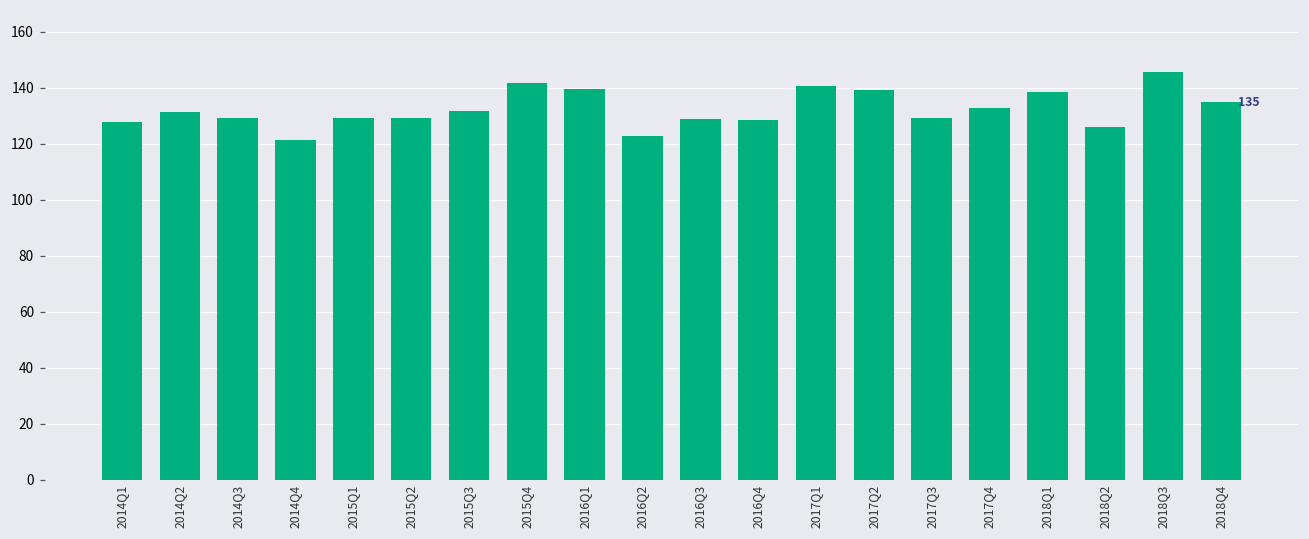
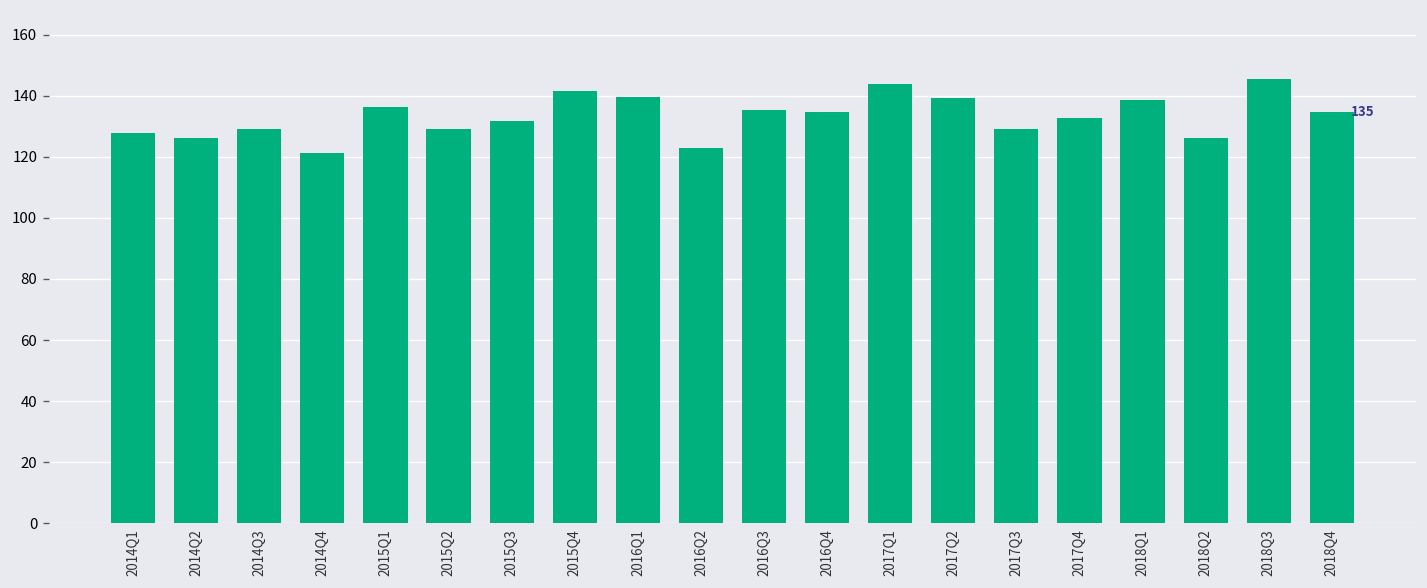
  {
    "2014Q1": 128,
-   "2014Q2": 131,
+   "2014Q2": 126,
    "2014Q3": 129,
    "2014Q4": 121,
-   "2015Q1": 129,
+   "2015Q1": 136,
    "2015Q2": 129,
    "2015Q3": 132,
    "2015Q4": 142,
    "2016Q1": 140,
    "2016Q2": 123,
-   "2016Q3": 129,
-   "2016Q4": 129,
-   "2017Q1": 141,
+   "2016Q3": 135,
+   "2016Q4": 135,
+   "2017Q1": 144,
    "2017Q2": 139,
    "2017Q3": 129,
    "2017Q4": 133,
    "2018Q1": 139,
    "2018Q2": 126,
    "2018Q3": 146
  }
